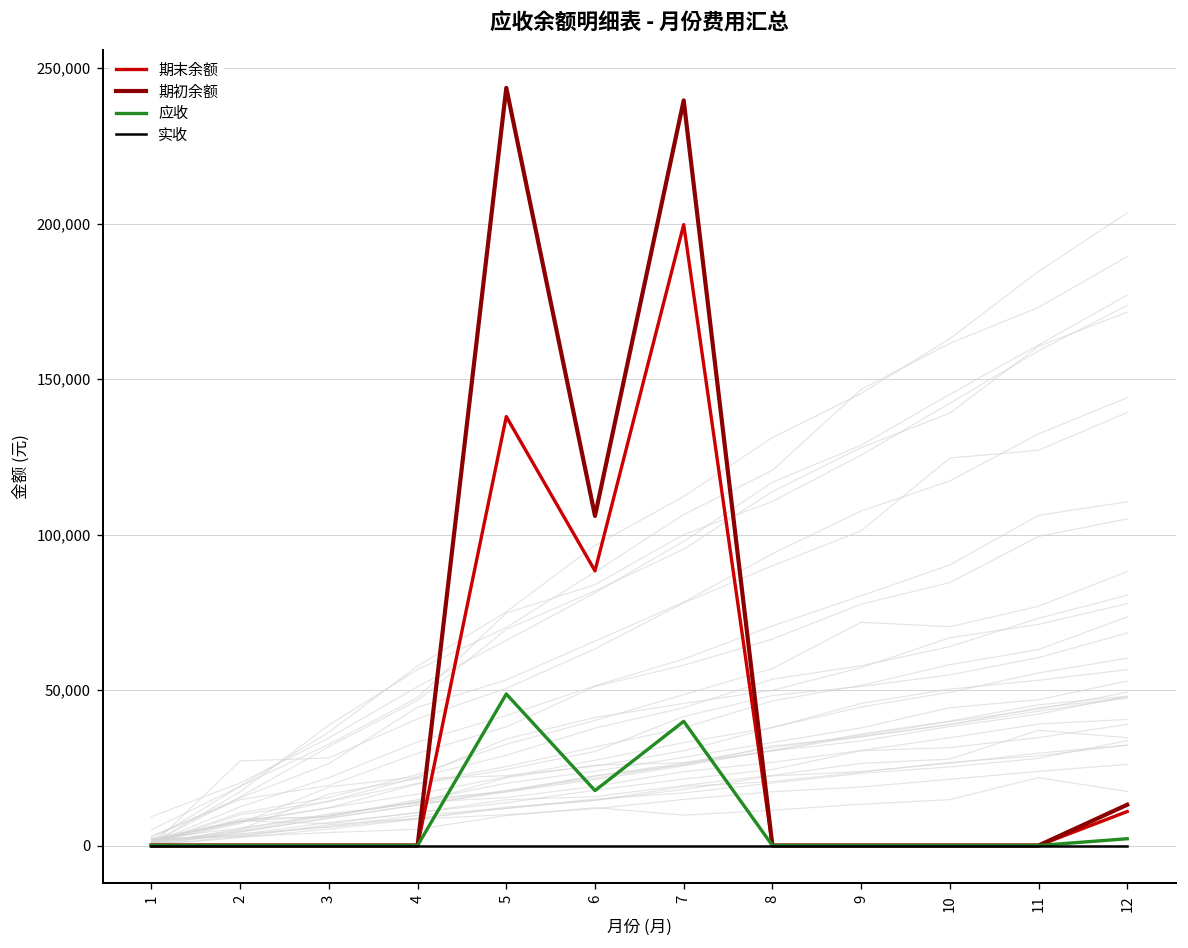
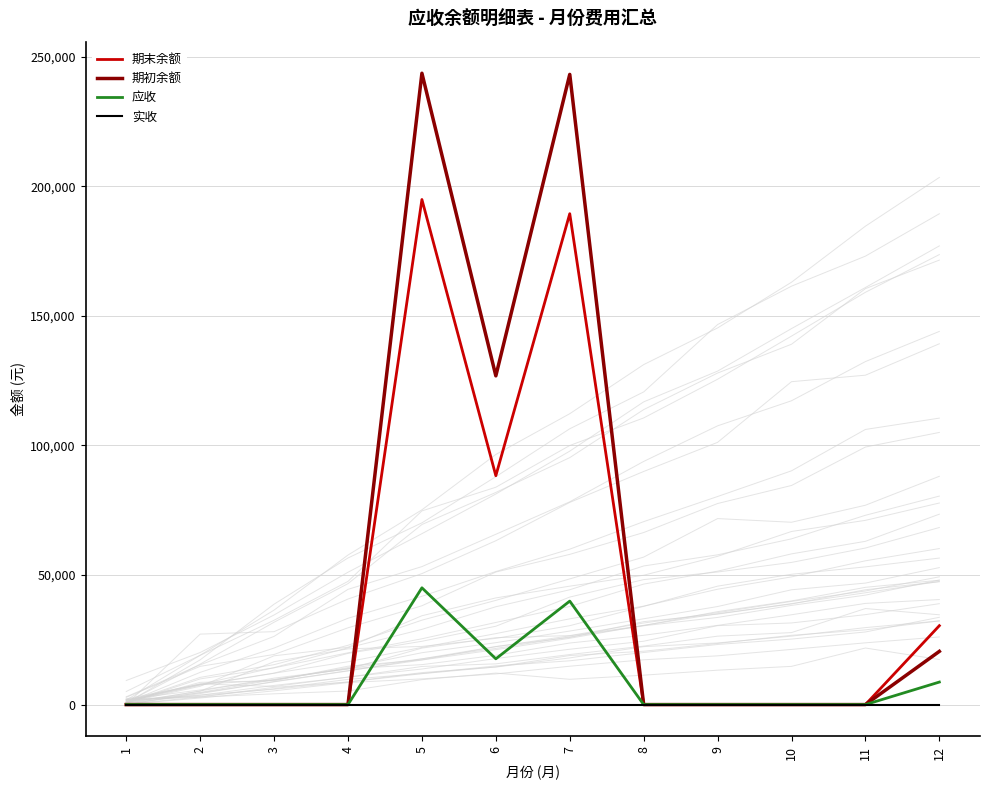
  {
    "期末余额": {
-     "5": "138,000",
-     "7": "200,000",
-     "12": "11,000"
+     "5": "195,000",
+     "7": "189,000",
+     "12": "30,000"
    },
    "期初余额": {
      "5": "244,000",
-     "6": "106,000",
-     "7": "240,000",
-     "12": "13,000"
+     "6": "127,000",
+     "7": "243,000",
+     "12": "21,000"
    },
    "应收": {
-     "5": "49,000",
+     "5": "45,000",
      "7": "40,000",
-     "12": "2,000"
+     "12": "9,000"
    },
    "实收": {
      "5": "0",
      "6": "0",
      "7": "0",
      "12": "0"
    }
  }
